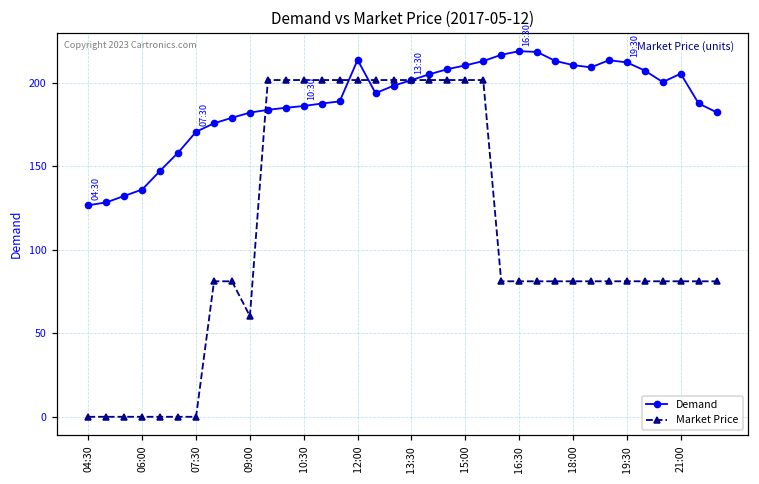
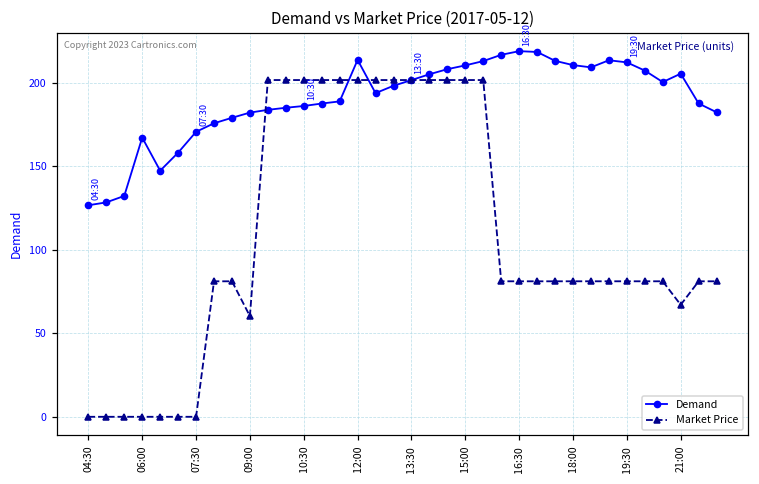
  {
    "Demand": {
      "04:30": 127,
-     "06:00": 136,
+     "06:00": 167,
      "07:30": 171,
      "09:00": 182,
      "10:30": 186,
      "12:00": 214,
      "15:00": 211,
      "18:00": 211,
      "21:00": 206
    },
    "Market Price": {
      "04:30": 0,
      "06:00": 0,
      "07:30": 0,
      "09:00": 60,
      "12:00": 202,
      "15:00": 202,
      "16:30": 81,
      "18:00": 81,
      "19:30": 81,
-     "21:00": 81
+     "21:00": 67
    }
  }
